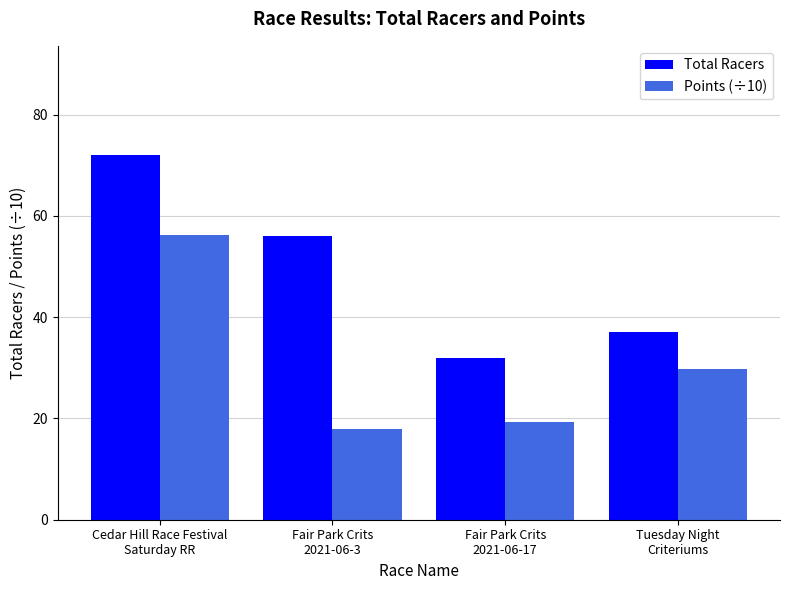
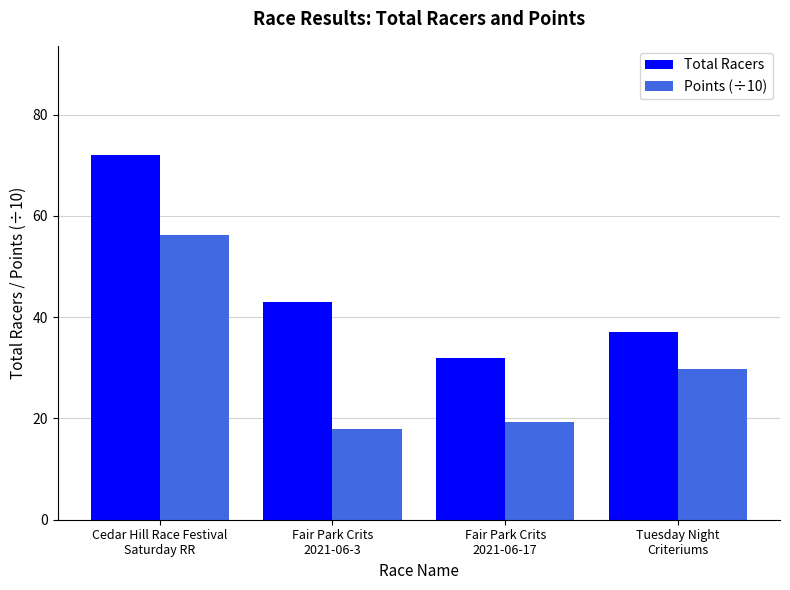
  {
    "Total Racers": {
      "Cedar Hill Race Festival Saturday RR": 72,
-     "Fair Park Crits 2021-06-3": 56,
+     "Fair Park Crits 2021-06-3": 43,
      "Fair Park Crits 2021-06-17": 32,
      "Tuesday Night Criteriums": 37
    },
    "Points (÷10)": {
      "Cedar Hill Race Festival Saturday RR": 56,
      "Fair Park Crits 2021-06-3": 18,
      "Fair Park Crits 2021-06-17": 19,
      "Tuesday Night Criteriums": 30
    }
  }
